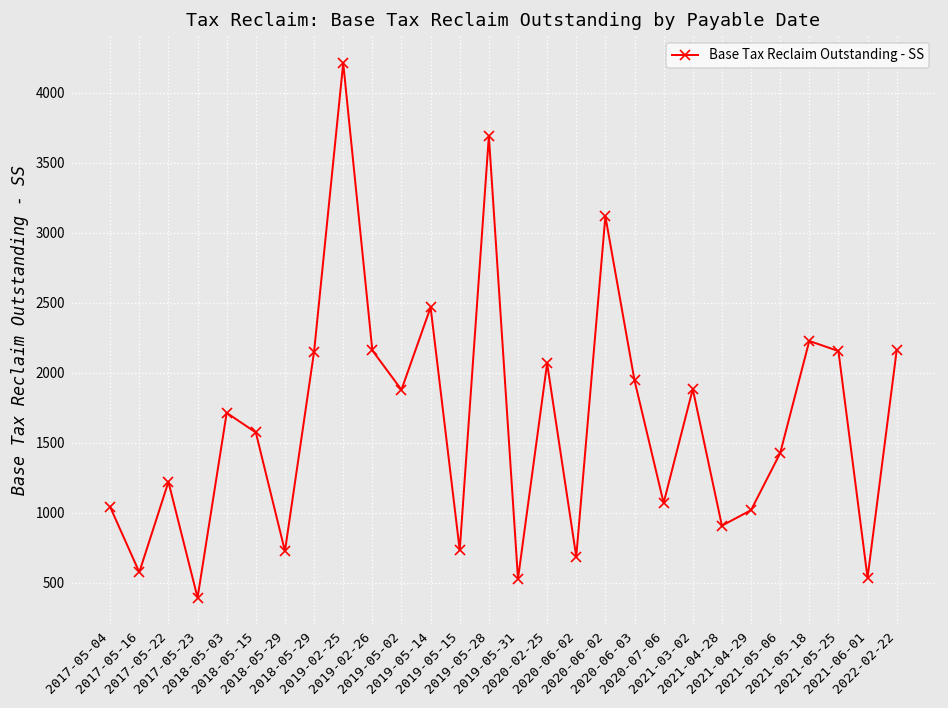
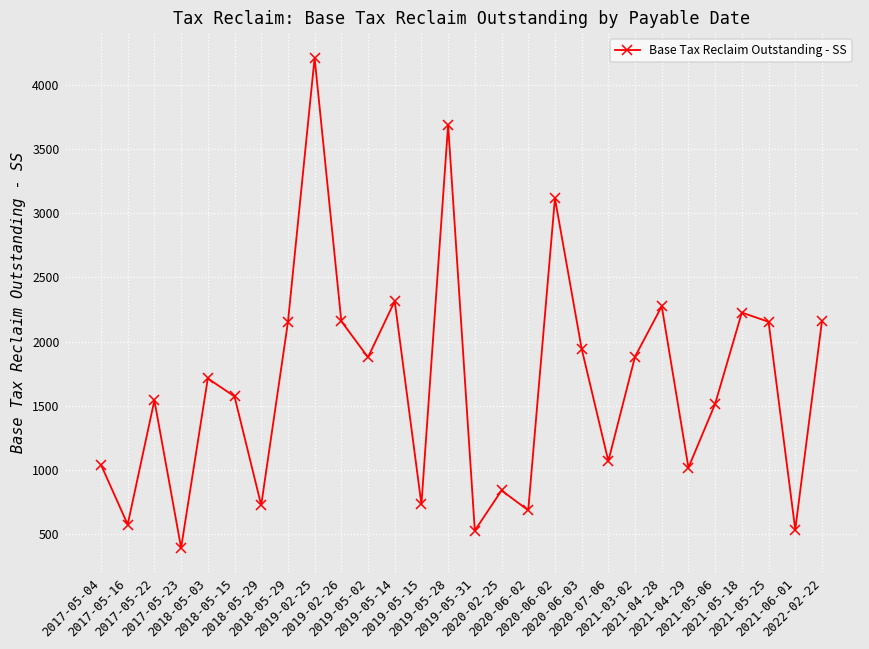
  {
    "2017-05-04": 1040,
    "2017-05-16": 570,
-   "2017-05-22": 1220,
+   "2017-05-22": 1540,
    "2017-05-23": 390,
    "2018-05-03": 1710,
    "2018-05-15": 1570,
    "2019-02-25": 4210,
    "2019-02-26": 2160,
    "2019-05-02": 1880,
-   "2019-05-14": 2470,
+   "2019-05-14": 2310,
    "2019-05-15": 730,
    "2019-05-28": 3690,
    "2019-05-31": 530,
-   "2020-02-25": 2070,
+   "2020-02-25": 840,
    "2020-06-03": 1940,
    "2020-07-06": 1070,
    "2021-03-02": 1880,
-   "2021-04-28": 910,
+   "2021-04-28": 2270,
    "2021-04-29": 1020,
-   "2021-05-06": 1420,
+   "2021-05-06": 1510,
    "2021-05-18": 2230,
    "2021-05-25": 2150,
    "2021-06-01": 530,
    "2022-02-22": 2160
  }
